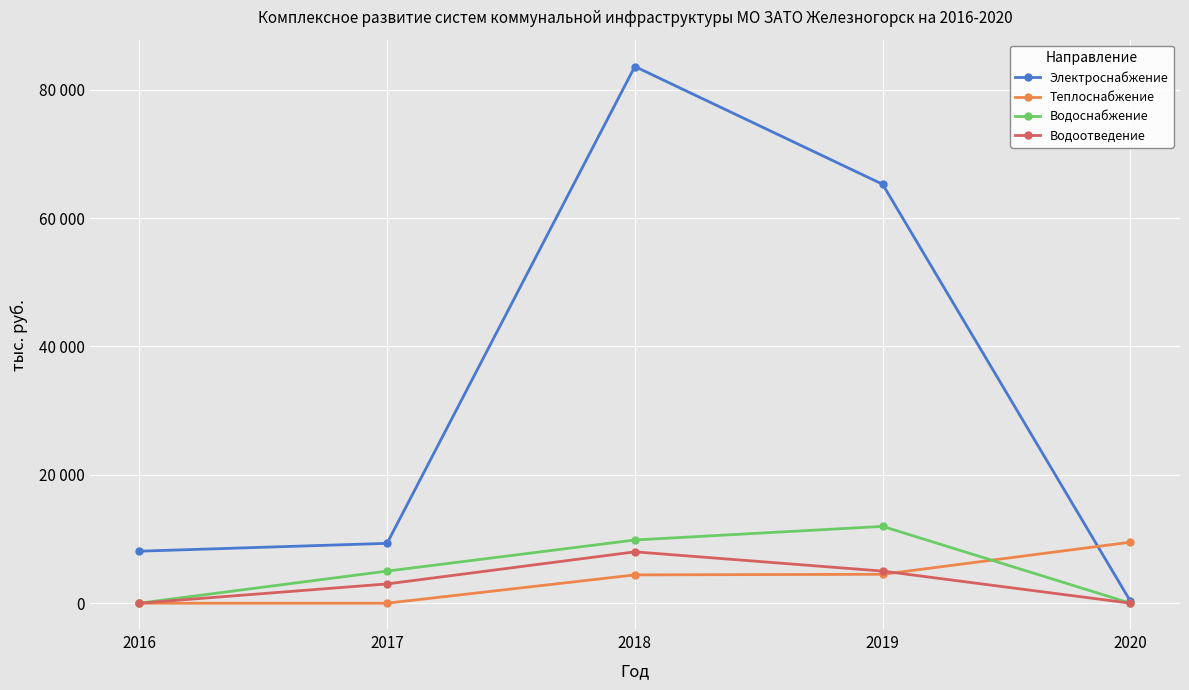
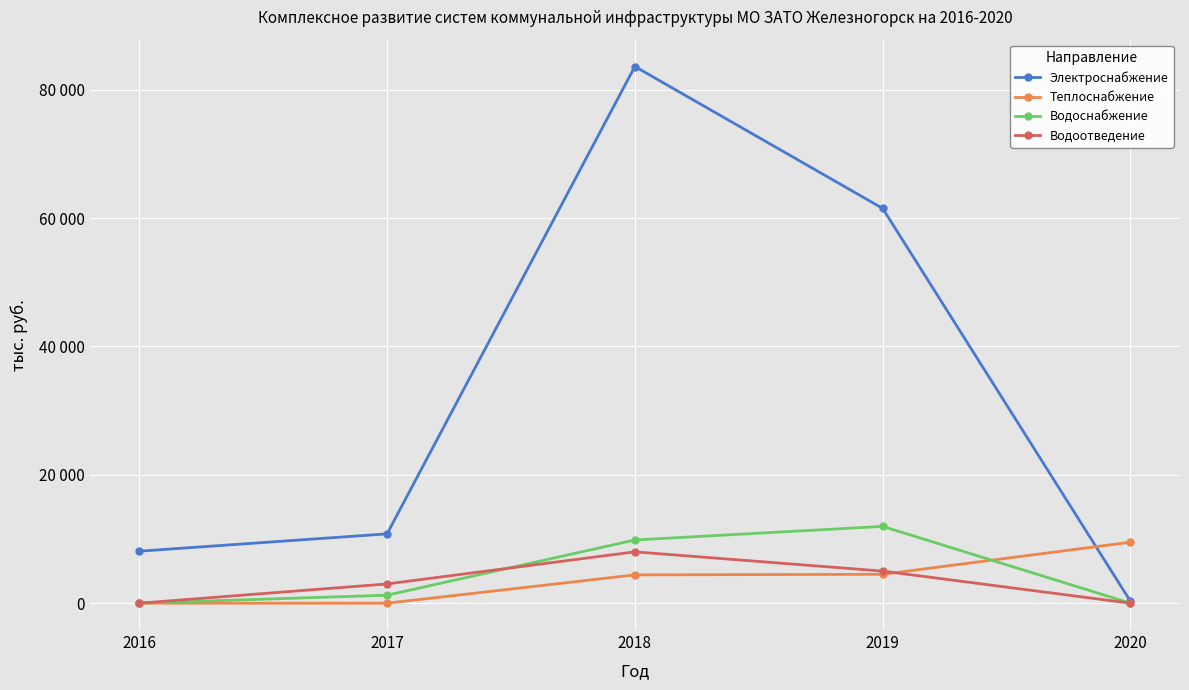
  {
    "Электроснабжение": {
      "2016": 8000,
-     "2017": 9000,
+     "2017": 11000,
      "2018": 84000,
-     "2019": 65000
+     "2019": 62000
    },
    "Водоснабжение": {
-     "2017": 5000,
+     "2017": 1000,
      "2018": 10000,
      "2019": 12000
    }
  }
